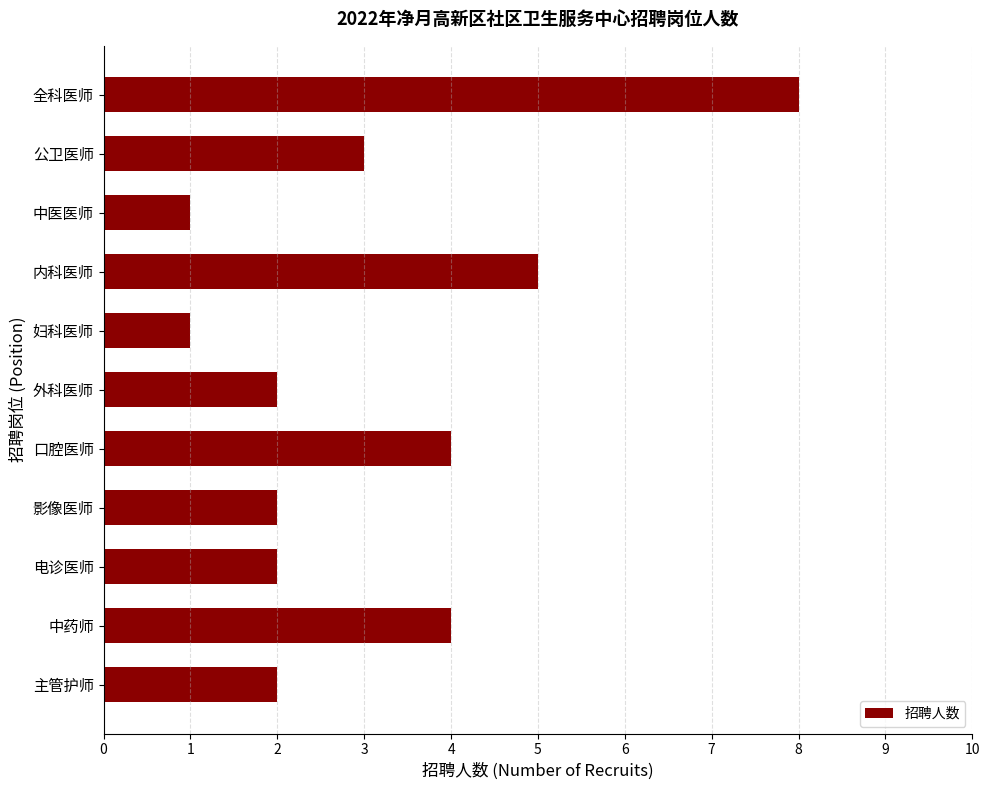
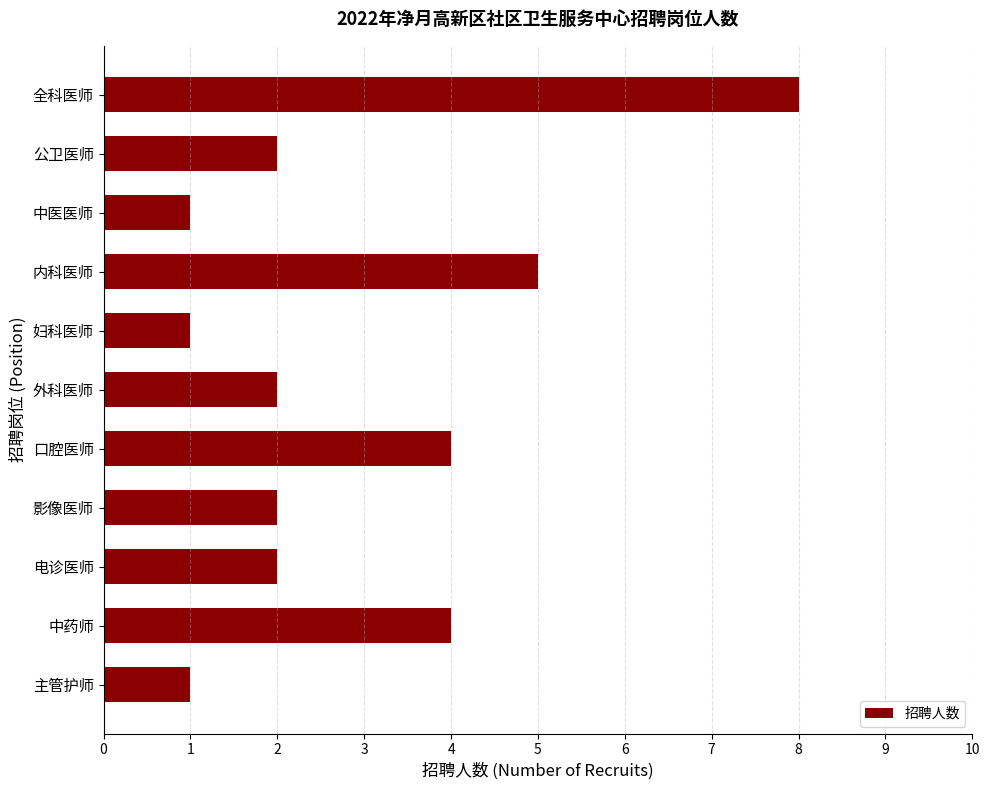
  {
    "全科医师": 8,
-   "公卫医师": 3,
+   "公卫医师": 2,
    "中医医师": 1,
    "内科医师": 5,
    "妇科医师": 1,
    "外科医师": 2,
    "口腔医师": 4,
    "影像医师": 2,
    "电诊医师": 2,
    "中药师": 4,
-   "主管护师": 2
+   "主管护师": 1
  }
